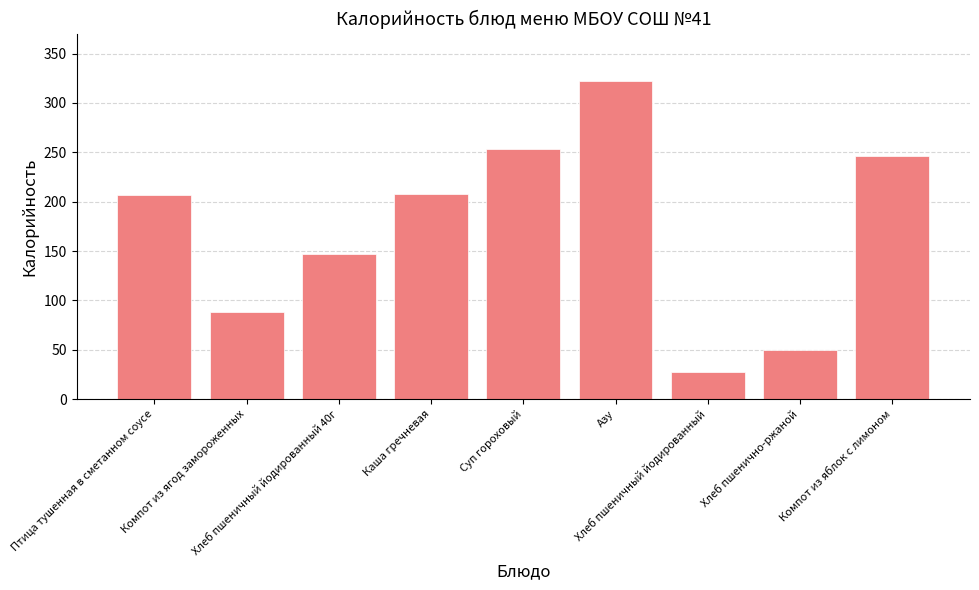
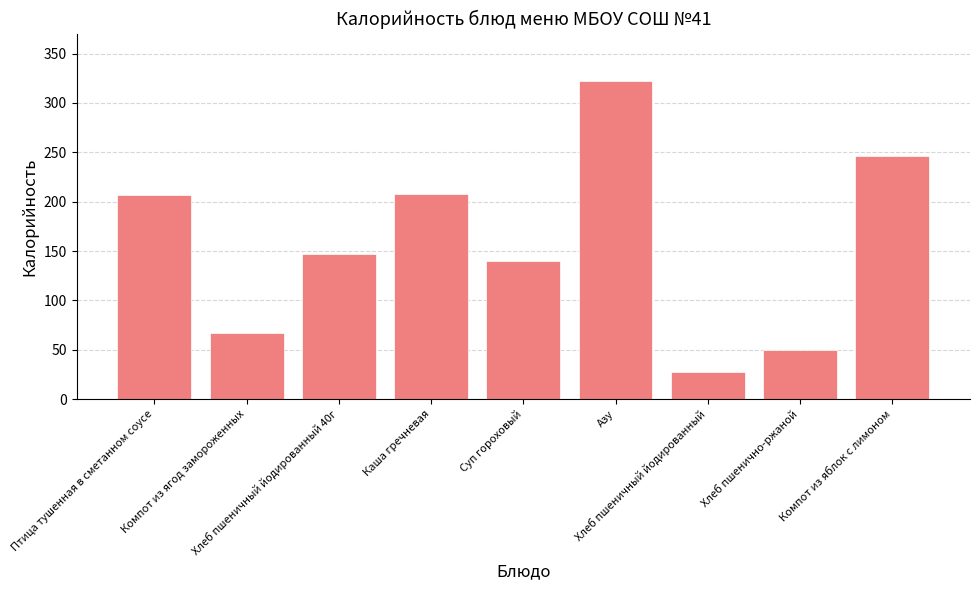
  {
    "Птица тушенная в сметанном соусе": 210,
-   "Компот из ягод замороженных": 90,
+   "Компот из ягод замороженных": 70,
    "Хлеб пшеничный йодированный 40г": 150,
    "Каша гречневая": 210,
-   "Суп гороховый": 250,
+   "Суп гороховый": 140,
    "Азу": 320,
    "Хлеб пшеничный йодированный": 30,
    "Хлеб пшенично-ржаной": 50,
    "Компот из яблок с лимоном": 250
  }
